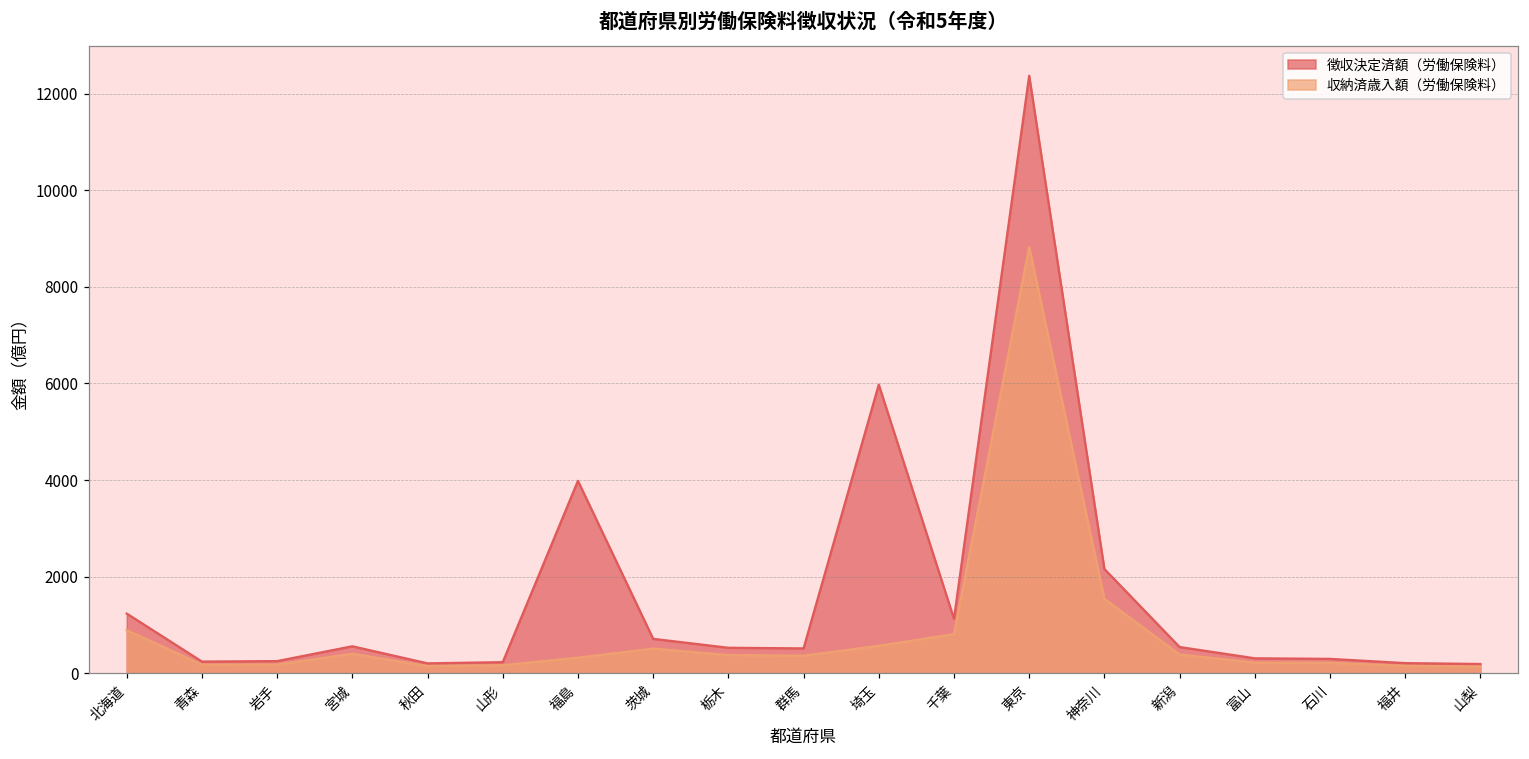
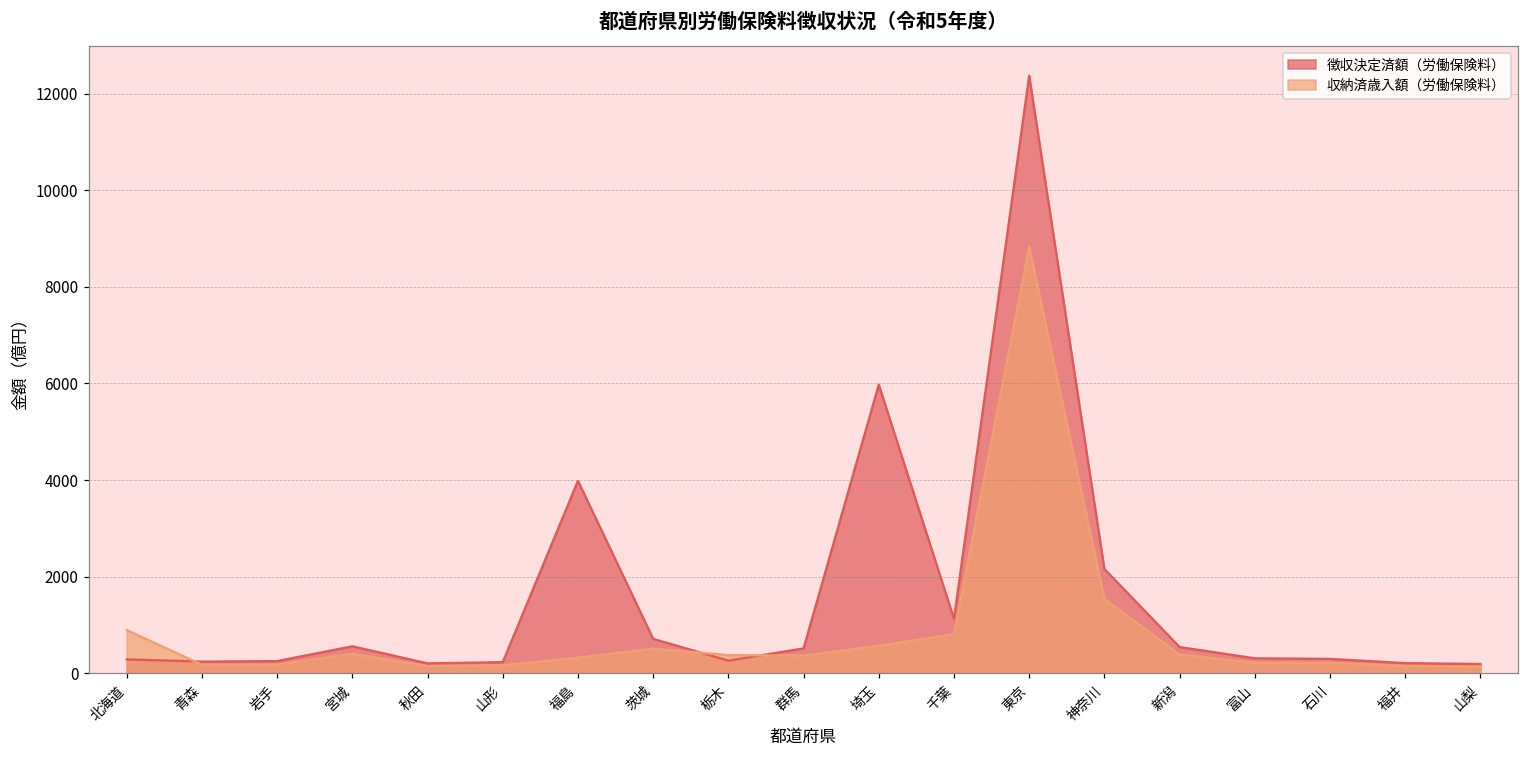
  {
    "徴収決定済額（労働保険料）": {
-     "北海道": 1200,
+     "北海道": 300,
      "青森": 200,
      "岩手": 300,
      "宮城": 600,
      "山形": 200,
      "福島": 4000,
      "茨城": 700,
-     "栃木": 500,
+     "栃木": 300,
      "群馬": 500,
      "埼玉": 6000,
      "千葉": 1100,
      "東京": 12400,
      "神奈川": 2200,
      "新潟": 500,
      "富山": 300,
      "石川": 300
    },
    "収納済歳入額（労働保険料）": {
      "北海道": 900,
      "青森": 200,
      "岩手": 200,
      "宮城": 400,
      "山形": 200,
      "福島": 300,
      "茨城": 500,
      "栃木": 400,
      "群馬": 400,
      "埼玉": 600,
      "千葉": 800,
      "東京": 8800,
      "神奈川": 1500,
      "新潟": 400,
      "富山": 200,
      "石川": 200
    }
  }
